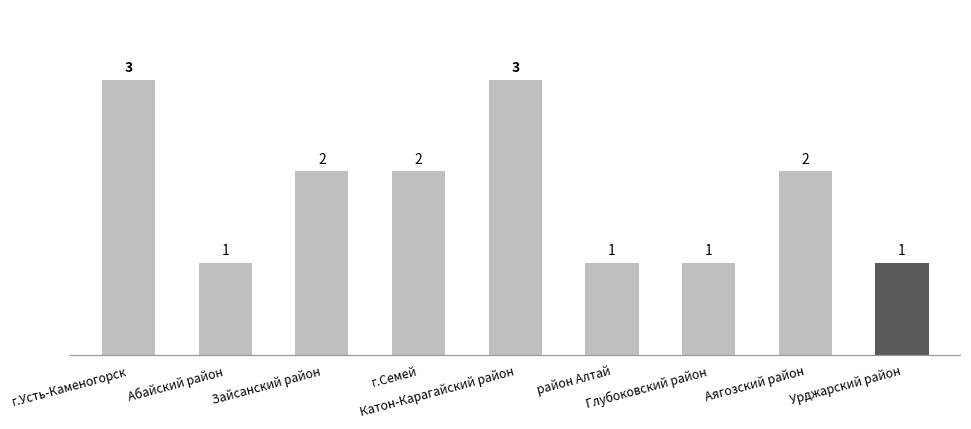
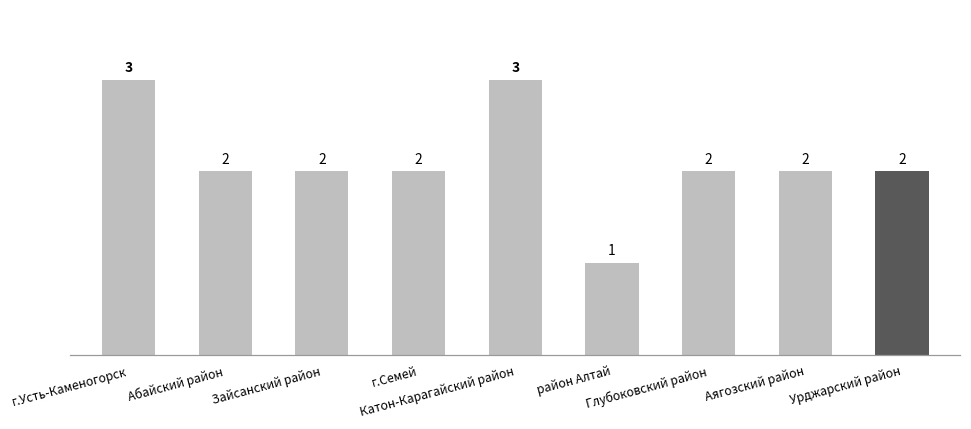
  {
    "г.Усть-Каменогорск": 3,
-   "Абайский район": 1,
+   "Абайский район": 2,
    "Зайсанский район": 2,
    "г.Семей": 2,
    "Катон-Карагайский район": 3,
    "район Алтай": 1,
-   "Глубоковский район": 1,
+   "Глубоковский район": 2,
    "Аягозский район": 2,
-   "Урджарский район": 1
+   "Урджарский район": 2
  }
